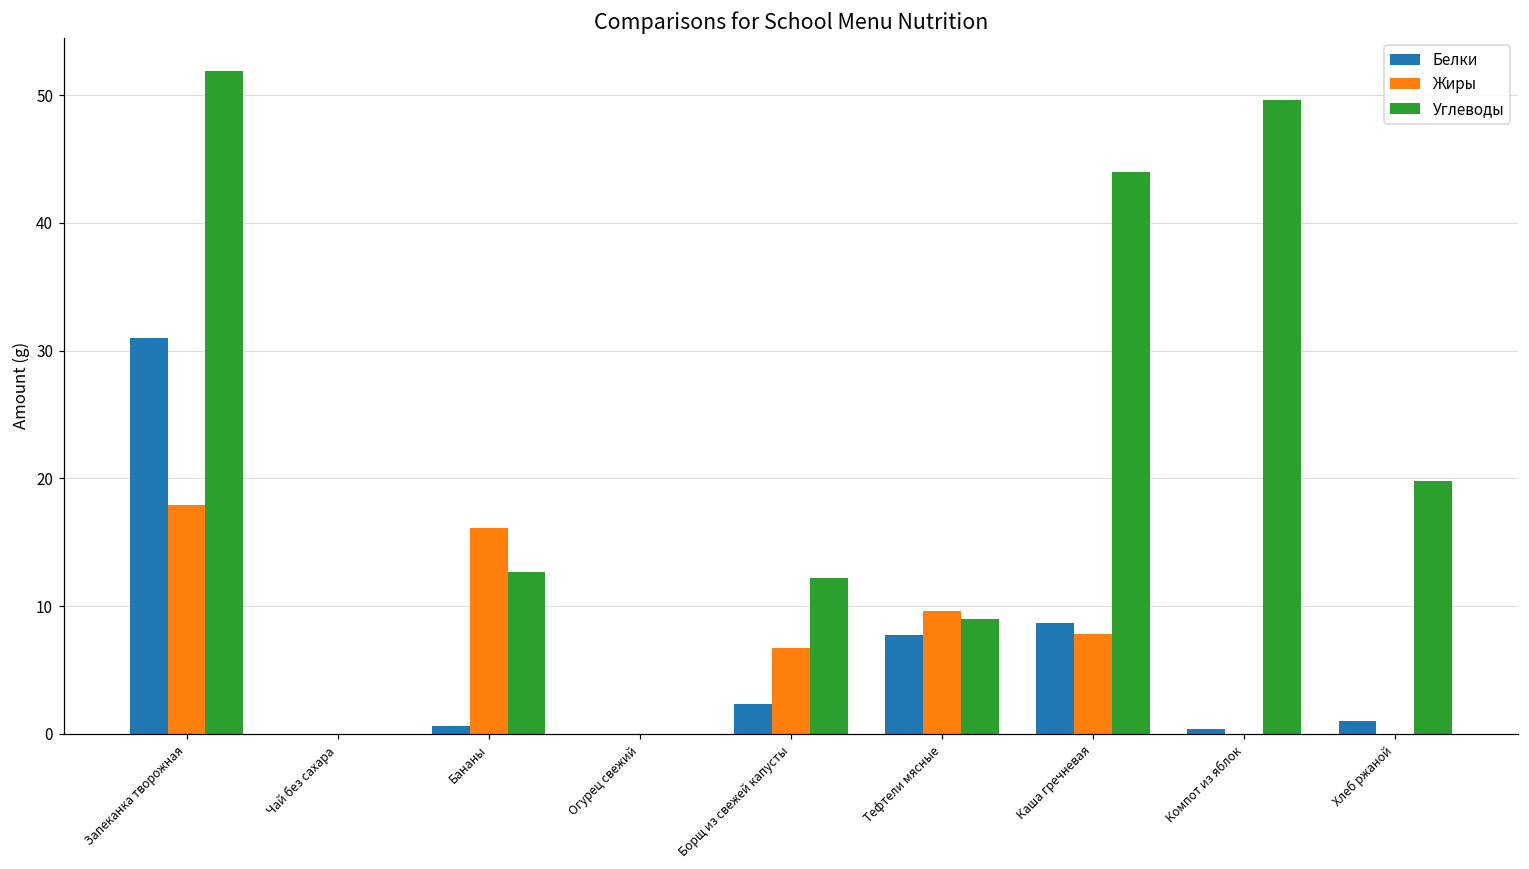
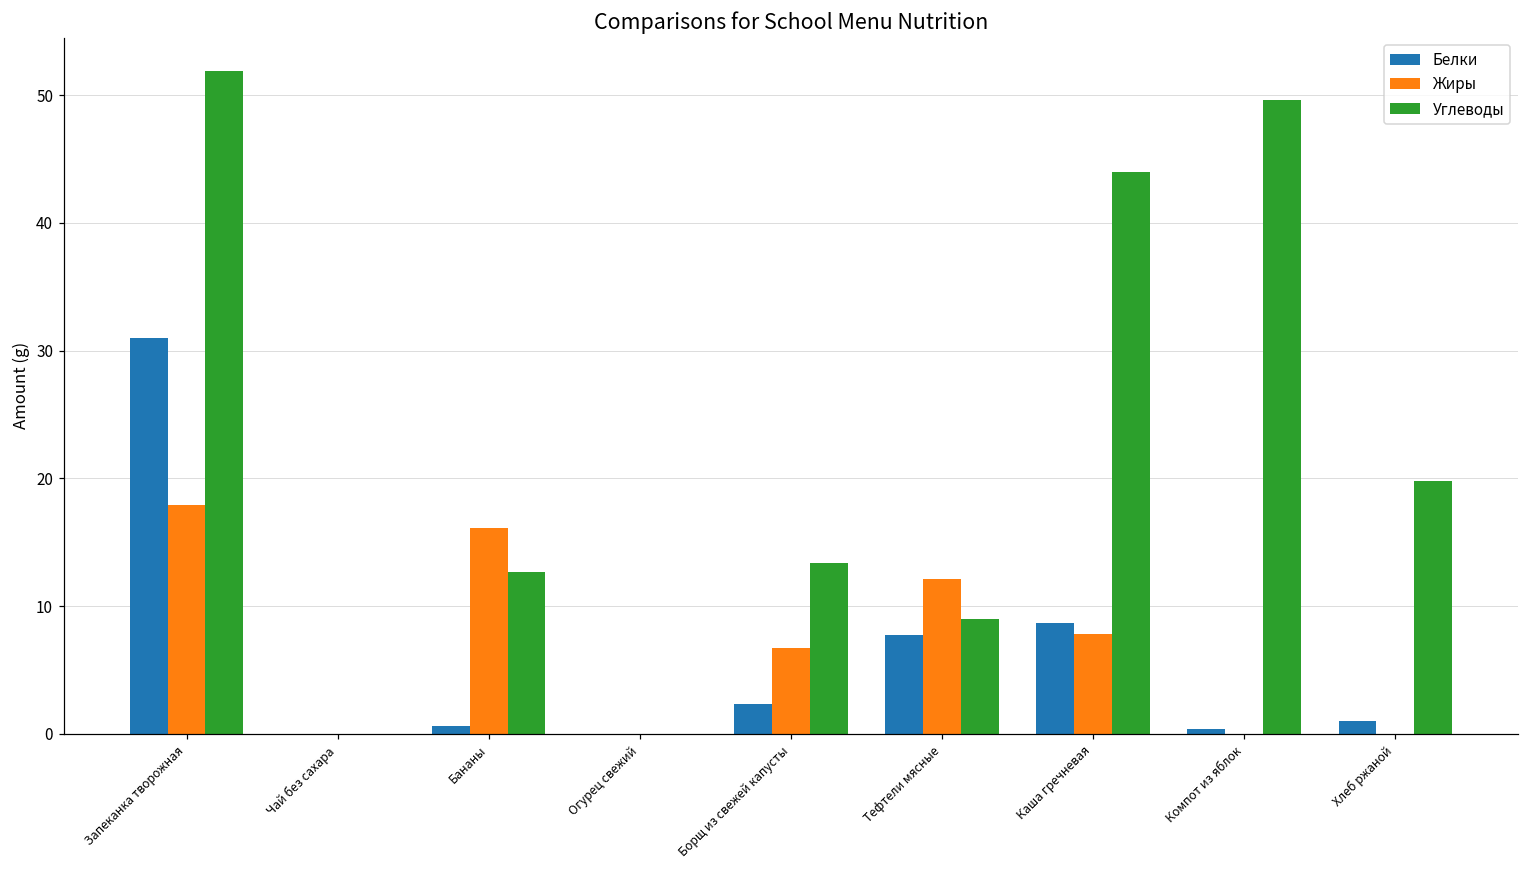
  {
    "Белки": {
      "Запеканка творожная": 31.0,
      "Чай без сахара": 0.0,
      "Бананы": 0.6,
      "Огурец свежий": 0.0,
      "Борщ из свежей капусты": 2.3,
      "Тефтели мясные": 7.7,
      "Каша гречневая": 8.7,
      "Компот из яблок": 0.4,
      "Хлеб ржаной": 1.0
    },
    "Жиры": {
      "Запеканка творожная": 17.9,
      "Чай без сахара": 0.0,
      "Бананы": 16.1,
      "Огурец свежий": 0.0,
      "Борщ из свежей капусты": 6.7,
-     "Тефтели мясные": 9.6,
+     "Тефтели мясные": 12.1,
      "Каша гречневая": 7.8,
      "Компот из яблок": 0.0,
      "Хлеб ржаной": 0.0
    },
    "Углеводы": {
      "Запеканка творожная": 51.9,
      "Чай без сахара": 0.0,
      "Бананы": 12.7,
      "Огурец свежий": 0.0,
-     "Борщ из свежей капусты": 12.2,
+     "Борщ из свежей капусты": 13.4,
      "Тефтели мясные": 9.0,
      "Каша гречневая": 44.0,
      "Компот из яблок": 49.6,
      "Хлеб ржаной": 19.8
    }
  }
